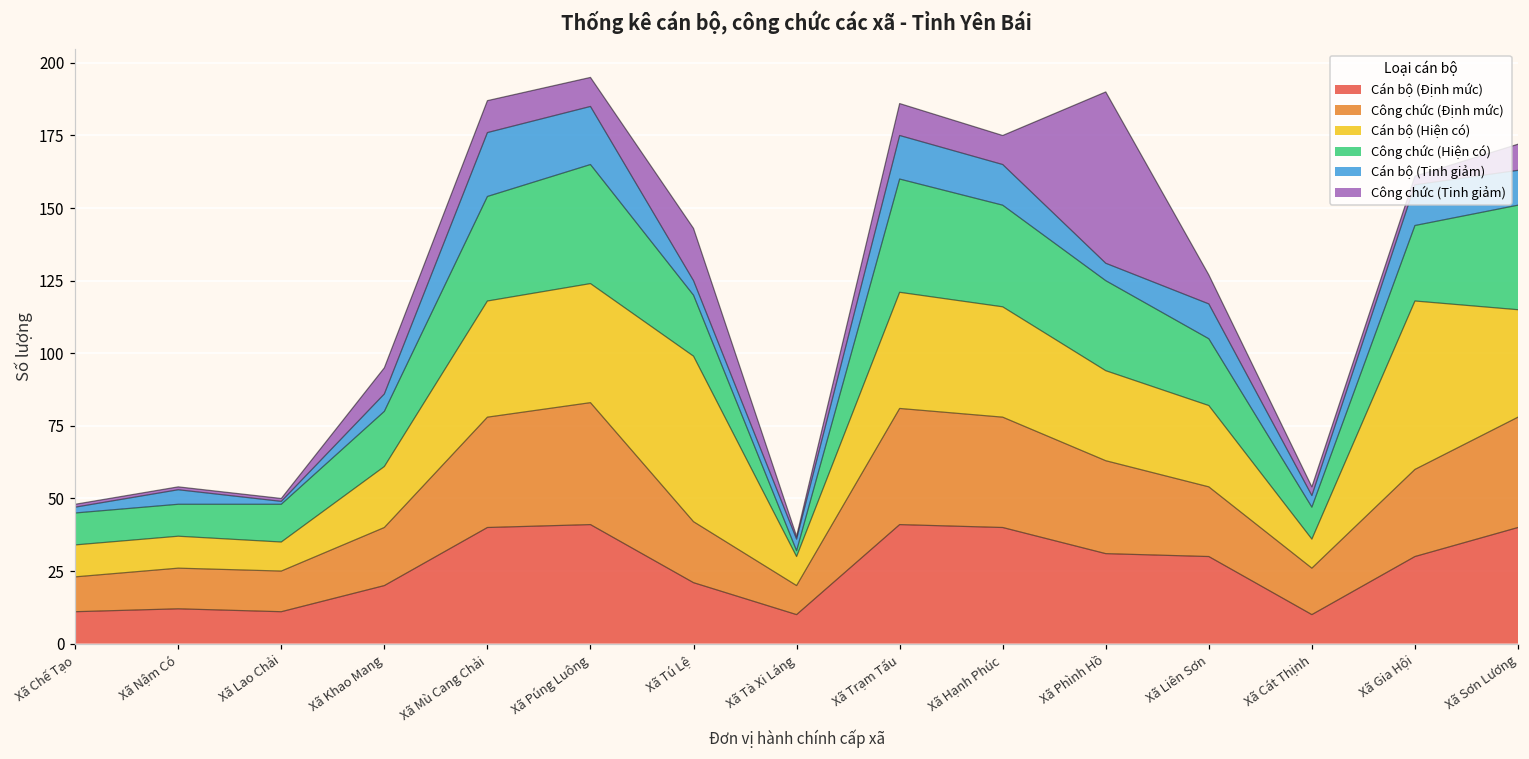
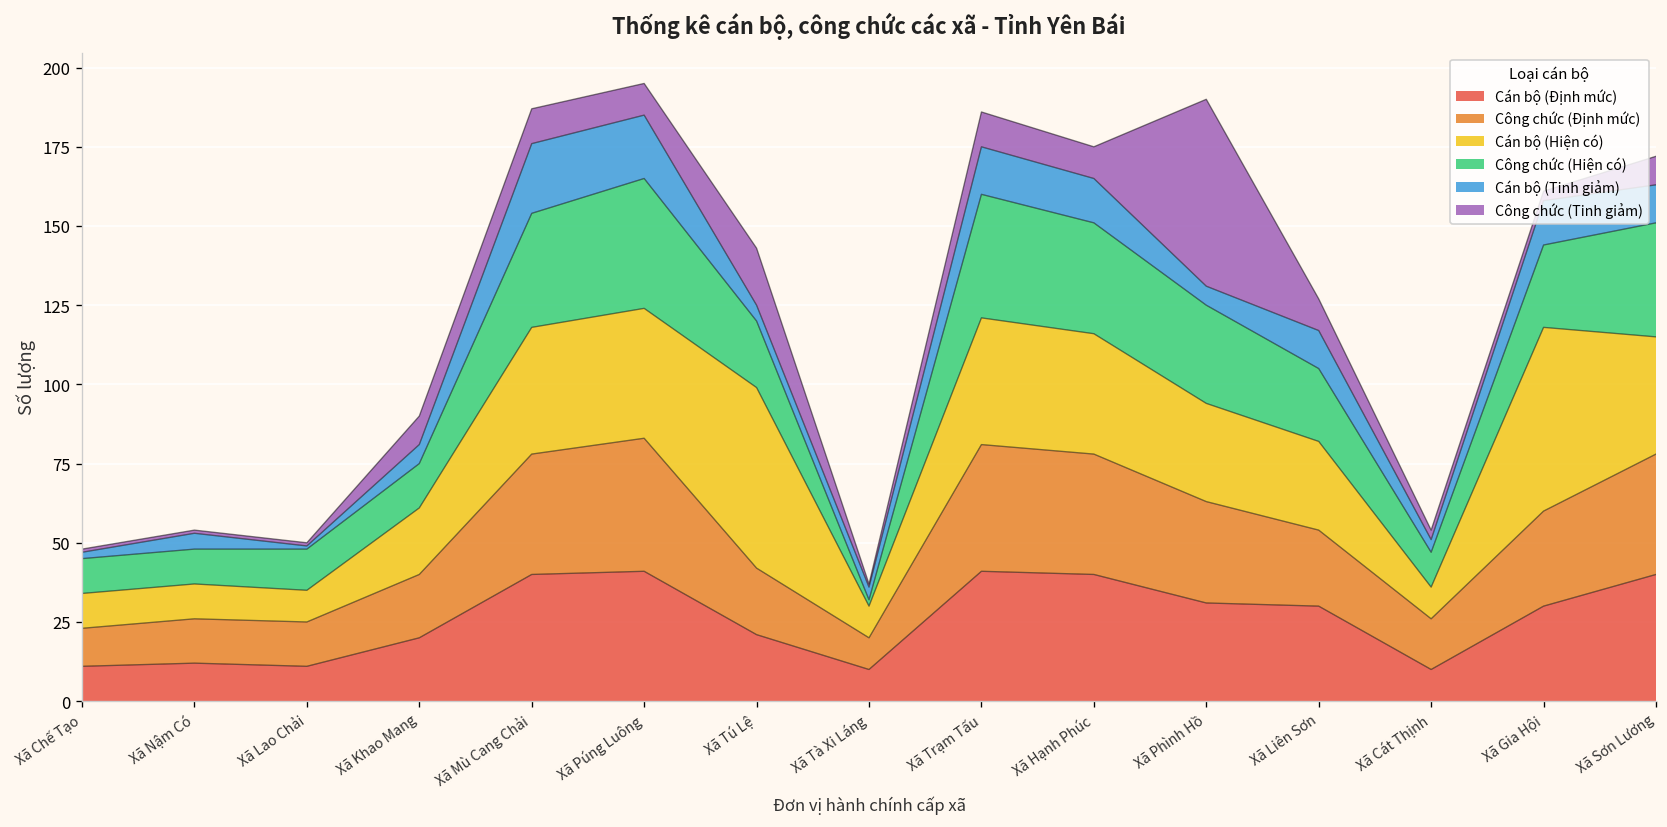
  {
    "Cán bộ (Hiện có)": {
      "Xã Chế Tạo": 11,
      "Xã Nậm Có": 11,
      "Xã Lao Chải": 10,
      "Xã Khao Mang": 21,
      "Xã Mù Cang Chải": 40,
      "Xã Púng Luông": 41,
      "Xã Tú Lệ": 57,
      "Xã Tà Xi Láng": 10,
      "Xã Trạm Tấu": 40,
      "Xã Hạnh Phúc": 38,
      "Xã Phình Hồ": 31,
      "Xã Liên Sơn": 28,
      "Xã Cát Thịnh": 10,
      "Xã Gia Hội": 58,
      "Xã Sơn Lương": 37
    },
    "Công chức (Hiện có)": {
      "Xã Chế Tạo": 11,
      "Xã Nậm Có": 11,
      "Xã Lao Chải": 13,
-     "Xã Khao Mang": 19,
+     "Xã Khao Mang": 14,
      "Xã Mù Cang Chải": 36,
      "Xã Púng Luông": 41,
      "Xã Tú Lệ": 21,
      "Xã Tà Xi Láng": 2,
      "Xã Trạm Tấu": 39,
      "Xã Hạnh Phúc": 35,
      "Xã Phình Hồ": 31,
      "Xã Liên Sơn": 23,
      "Xã Cát Thịnh": 11,
      "Xã Gia Hội": 26,
      "Xã Sơn Lương": 36
    },
    "Cán bộ (Tinh giảm)": {
      "Xã Chế Tạo": 2,
      "Xã Nậm Có": 5,
      "Xã Lao Chải": 1,
      "Xã Khao Mang": 6,
      "Xã Mù Cang Chải": 22,
      "Xã Púng Luông": 20,
      "Xã Tú Lệ": 5,
      "Xã Tà Xi Láng": 4,
      "Xã Trạm Tấu": 15,
      "Xã Hạnh Phúc": 14,
      "Xã Phình Hồ": 6,
      "Xã Liên Sơn": 12,
      "Xã Cát Thịnh": 4,
      "Xã Sơn Lương": 12
    },
    "Công chức (Tinh giảm)": {
      "Xã Chế Tạo": 1,
      "Xã Nậm Có": 1,
      "Xã Lao Chải": 1,
      "Xã Khao Mang": 9,
      "Xã Mù Cang Chải": 11,
      "Xã Púng Luông": 10,
      "Xã Tú Lệ": 18,
      "Xã Tà Xi Láng": 1,
      "Xã Trạm Tấu": 11,
      "Xã Hạnh Phúc": 10,
      "Xã Phình Hồ": 59,
      "Xã Liên Sơn": 10,
      "Xã Cát Thịnh": 3,
      "Xã Sơn Lương": 9
    }
  }
